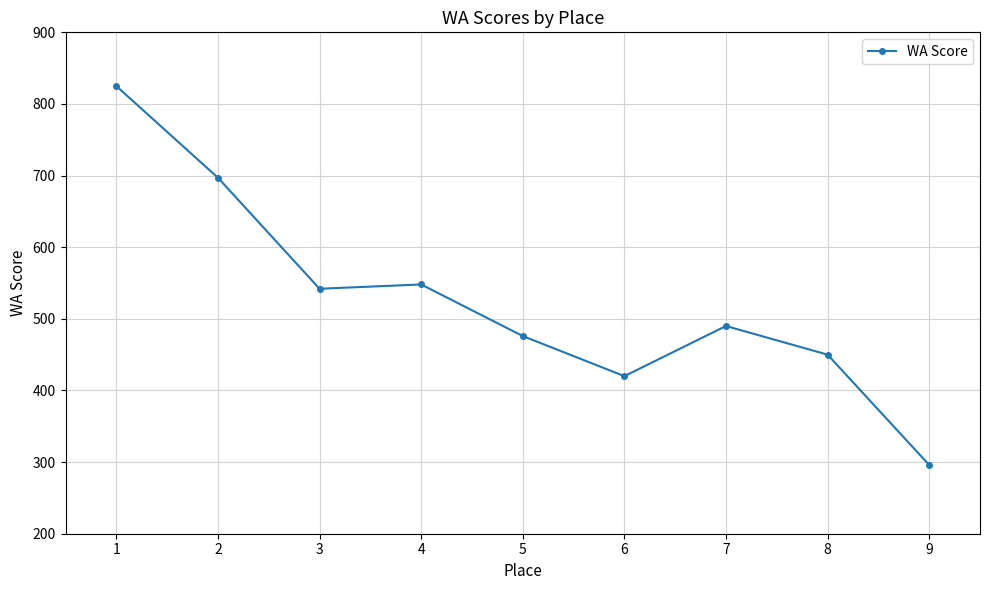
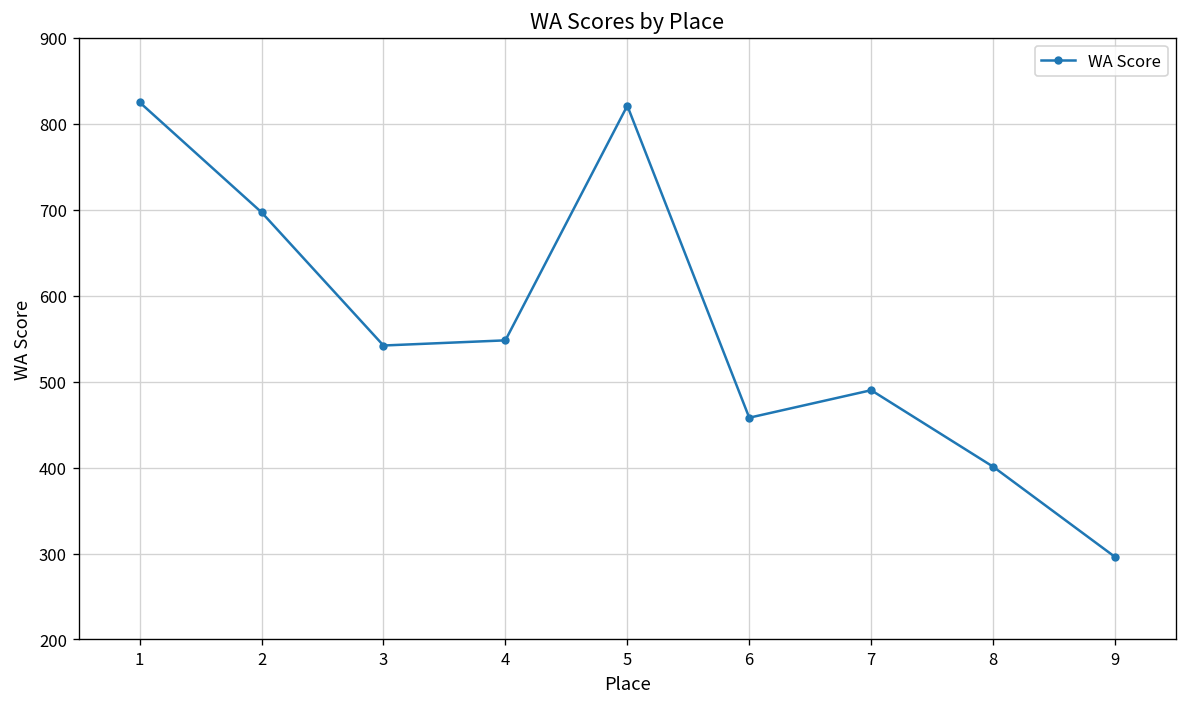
  {
    "1": 830,
    "2": 700,
    "3": 540,
    "4": 550,
-   "5": 480,
-   "6": 420,
+   "5": 820,
+   "6": 460,
    "7": 490,
-   "8": 450,
+   "8": 400,
    "9": 300
  }
